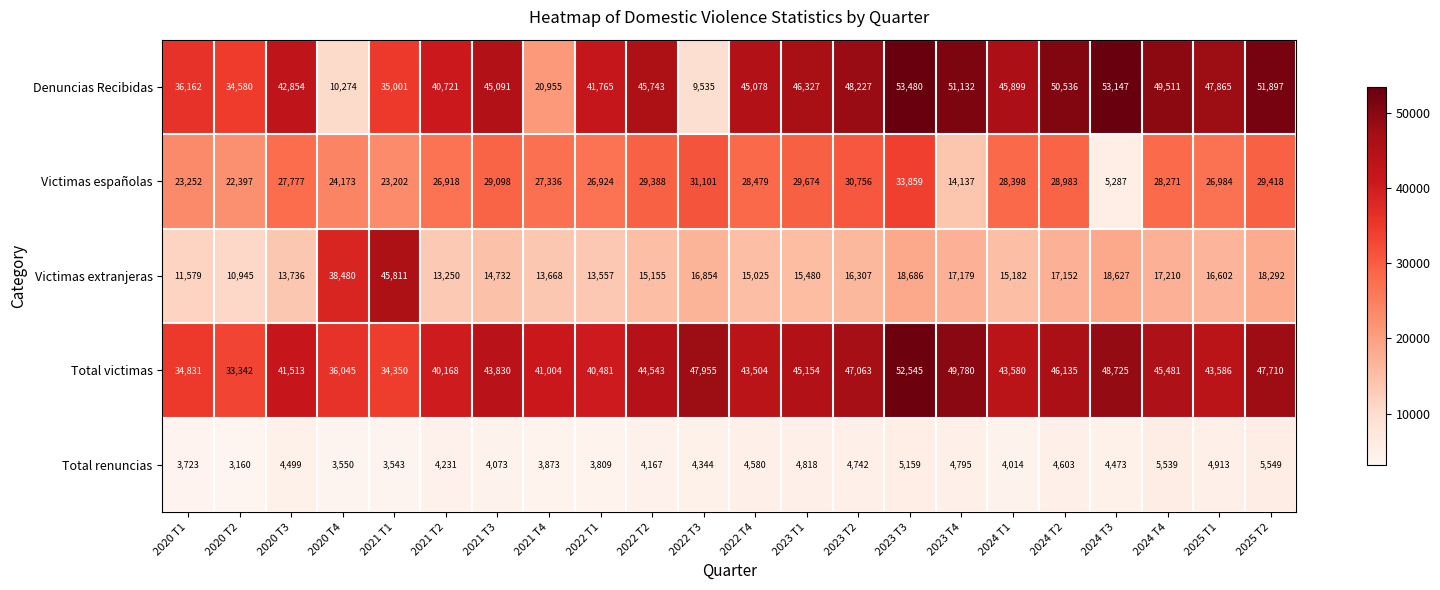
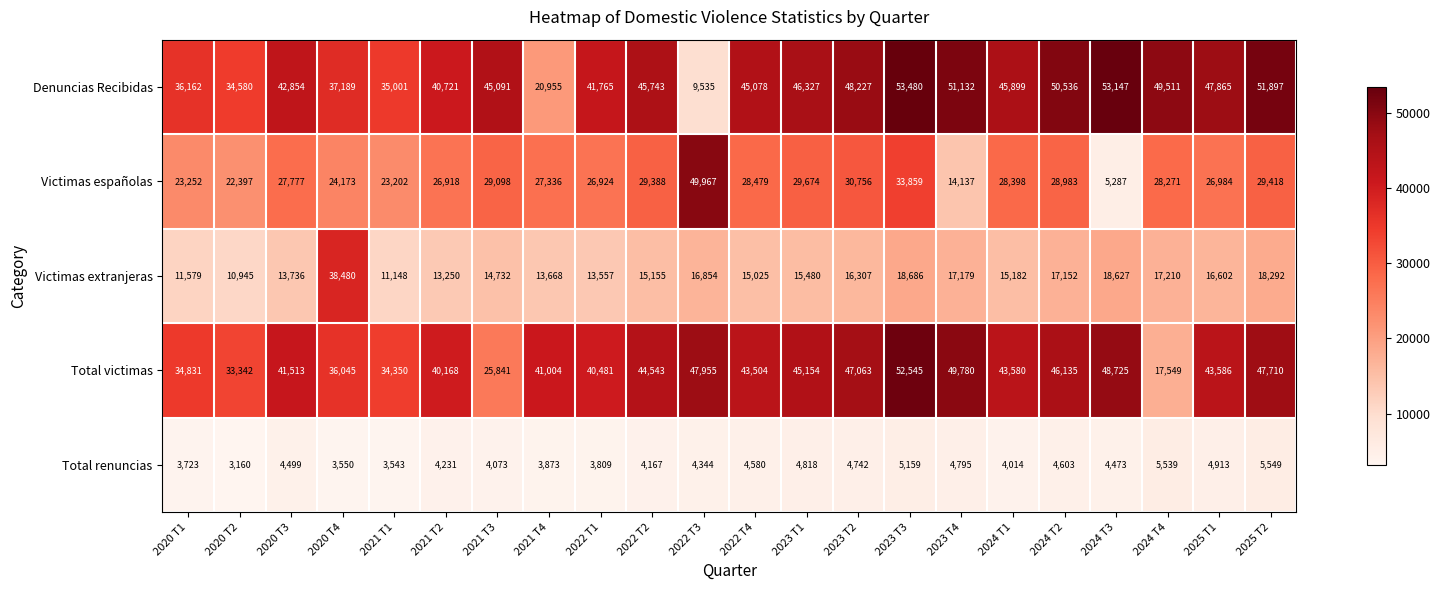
  {
    "Denuncias Recibidas": {
      "2020 T1": "36,162",
      "2020 T2": "34,580",
      "2020 T3": "42,854",
-     "2020 T4": "10,274",
+     "2020 T4": "37,189",
      "2021 T1": "35,001",
      "2021 T2": "40,721",
      "2021 T3": "45,091",
      "2021 T4": "20,955",
      "2022 T1": "41,765",
      "2022 T2": "45,743",
      "2022 T3": "9,535",
      "2022 T4": "45,078",
      "2023 T1": "46,327",
      "2023 T2": "48,227",
      "2023 T3": "53,480",
      "2023 T4": "51,132",
      "2024 T1": "45,899",
      "2024 T2": "50,536",
      "2024 T3": "53,147",
      "2024 T4": "49,511",
      "2025 T1": "47,865",
      "2025 T2": "51,897"
    },
    "Victimas españolas": {
      "2020 T1": "23,252",
      "2020 T2": "22,397",
      "2020 T3": "27,777",
      "2020 T4": "24,173",
      "2021 T1": "23,202",
      "2021 T2": "26,918",
      "2021 T3": "29,098",
      "2021 T4": "27,336",
      "2022 T1": "26,924",
      "2022 T2": "29,388",
-     "2022 T3": "31,101",
+     "2022 T3": "49,967",
      "2022 T4": "28,479",
      "2023 T1": "29,674",
      "2023 T2": "30,756",
      "2023 T3": "33,859",
      "2023 T4": "14,137",
      "2024 T1": "28,398",
      "2024 T2": "28,983",
      "2024 T3": "5,287",
      "2024 T4": "28,271",
      "2025 T1": "26,984",
      "2025 T2": "29,418"
    },
    "Victimas extranjeras": {
      "2020 T1": "11,579",
      "2020 T2": "10,945",
      "2020 T3": "13,736",
      "2020 T4": "38,480",
-     "2021 T1": "45,811",
+     "2021 T1": "11,148",
      "2021 T2": "13,250",
      "2021 T3": "14,732",
      "2021 T4": "13,668",
      "2022 T1": "13,557",
      "2022 T2": "15,155",
      "2022 T3": "16,854",
      "2022 T4": "15,025",
      "2023 T1": "15,480",
      "2023 T2": "16,307",
      "2023 T3": "18,686",
      "2023 T4": "17,179",
      "2024 T1": "15,182",
      "2024 T2": "17,152",
      "2024 T3": "18,627",
      "2024 T4": "17,210",
      "2025 T1": "16,602",
      "2025 T2": "18,292"
    },
    "Total victimas": {
      "2020 T1": "34,831",
      "2020 T2": "33,342",
      "2020 T3": "41,513",
      "2020 T4": "36,045",
      "2021 T1": "34,350",
      "2021 T2": "40,168",
-     "2021 T3": "43,830",
+     "2021 T3": "25,841",
      "2021 T4": "41,004",
      "2022 T1": "40,481",
      "2022 T2": "44,543",
      "2022 T3": "47,955",
      "2022 T4": "43,504",
      "2023 T1": "45,154",
      "2023 T2": "47,063",
      "2023 T3": "52,545",
      "2023 T4": "49,780",
      "2024 T1": "43,580",
      "2024 T2": "46,135",
      "2024 T3": "48,725",
-     "2024 T4": "45,481",
+     "2024 T4": "17,549",
      "2025 T1": "43,586",
      "2025 T2": "47,710"
    },
    "Total renuncias": {
      "2020 T1": "3,723",
      "2020 T2": "3,160",
      "2020 T3": "4,499",
      "2020 T4": "3,550",
      "2021 T1": "3,543",
      "2021 T2": "4,231",
      "2021 T3": "4,073",
      "2021 T4": "3,873",
      "2022 T1": "3,809",
      "2022 T2": "4,167",
      "2022 T3": "4,344",
      "2022 T4": "4,580",
      "2023 T1": "4,818",
      "2023 T2": "4,742",
      "2023 T3": "5,159",
      "2023 T4": "4,795",
      "2024 T1": "4,014",
      "2024 T2": "4,603",
      "2024 T3": "4,473",
      "2024 T4": "5,539",
      "2025 T1": "4,913",
      "2025 T2": "5,549"
    }
  }
